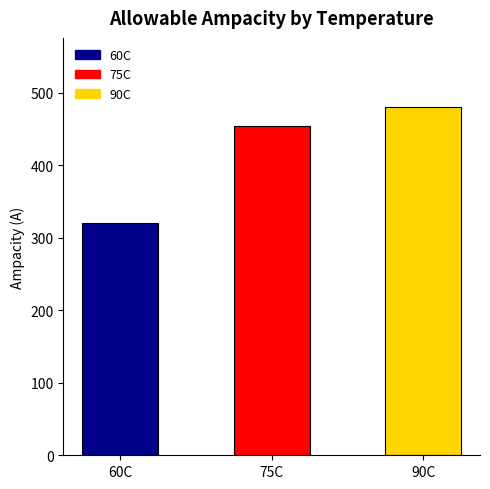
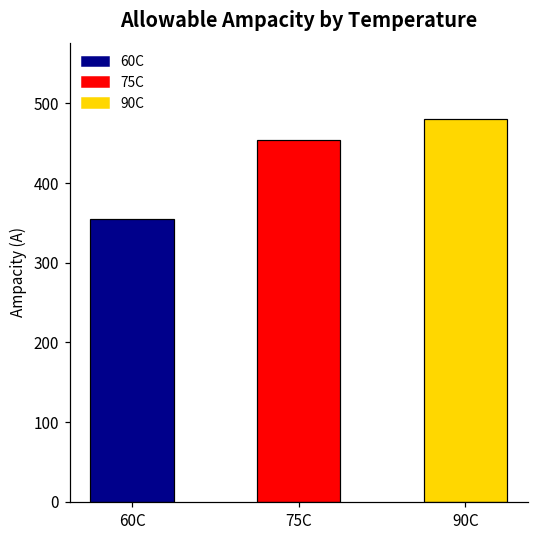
  {
-   "60C": 320,
+   "60C": 360,
    "75C": 450,
    "90C": 480
  }
